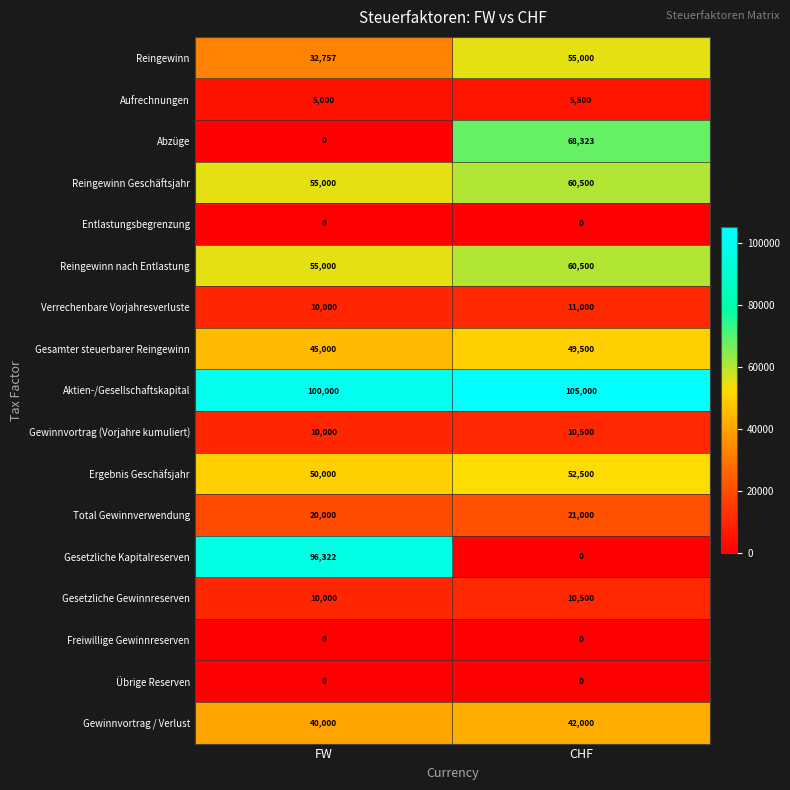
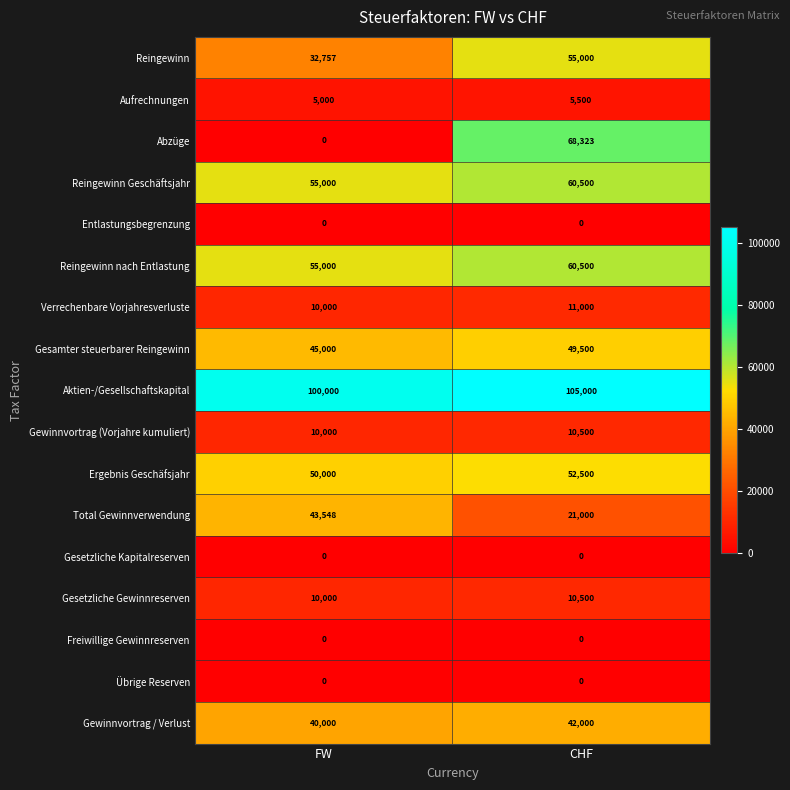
  {
    "Reingewinn": {
      "FW": "32,757",
      "CHF": "55,000"
    },
    "Aufrechnungen": {
      "FW": "5,000",
      "CHF": "5,500"
    },
    "Abzüge": {
      "FW": "0",
      "CHF": "68,323"
    },
    "Reingewinn Geschäftsjahr": {
      "FW": "55,000",
      "CHF": "60,500"
    },
    "Entlastungsbegrenzung": {
      "FW": "0",
      "CHF": "0"
    },
    "Reingewinn nach Entlastung": {
      "FW": "55,000",
      "CHF": "60,500"
    },
    "Verrechenbare Vorjahresverluste": {
      "FW": "10,000",
      "CHF": "11,000"
    },
    "Gesamter steuerbarer Reingewinn": {
      "FW": "45,000",
      "CHF": "49,500"
    },
    "Aktien-/Gesellschaftskapital": {
      "FW": "100,000",
      "CHF": "105,000"
    },
    "Gewinnvortrag (Vorjahre kumuliert)": {
      "FW": "10,000",
      "CHF": "10,500"
    },
    "Ergebnis Geschäfsjahr": {
      "FW": "50,000",
      "CHF": "52,500"
    },
    "Total Gewinnverwendung": {
-     "FW": "20,000",
+     "FW": "43,548",
      "CHF": "21,000"
    },
    "Gesetzliche Kapitalreserven": {
-     "FW": "96,322",
+     "FW": "0",
      "CHF": "0"
    },
    "Gesetzliche Gewinnreserven": {
      "FW": "10,000",
      "CHF": "10,500"
    },
    "Freiwillige Gewinnreserven": {
      "FW": "0",
      "CHF": "0"
    },
    "Übrige Reserven": {
      "FW": "0",
      "CHF": "0"
    },
    "Gewinnvortrag / Verlust": {
      "FW": "40,000",
      "CHF": "42,000"
    }
  }
